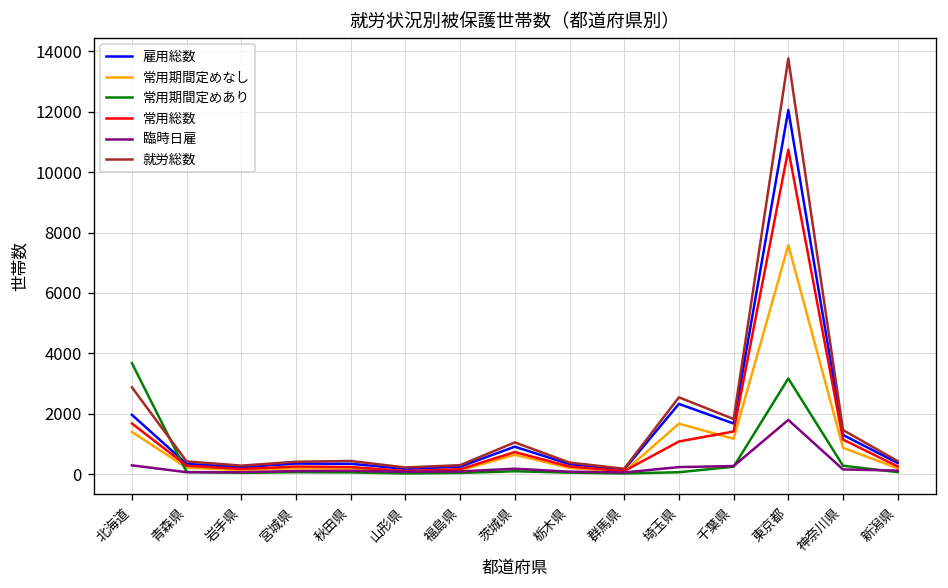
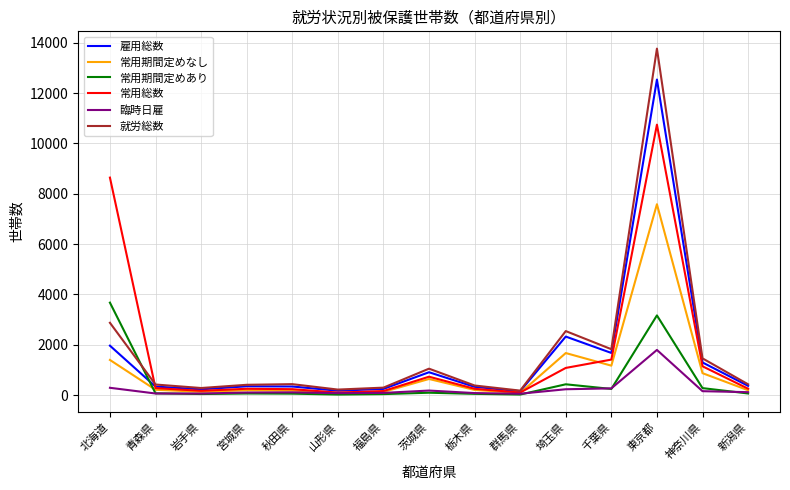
  {
    "雇用総数": {
      "北海道": 2000,
      "茨城県": 900,
      "埼玉県": 2300,
      "千葉県": 1700,
-     "東京都": 12100,
+     "東京都": 12500,
      "神奈川県": 1300
    },
    "常用期間定めなし": {
      "北海道": 1400,
      "埼玉県": 1700,
      "千葉県": 1200,
      "東京都": 7600,
      "神奈川県": 900
    },
    "常用期間定めあり": {
      "北海道": 3700,
-     "埼玉県": 100,
+     "埼玉県": 400,
      "東京都": 3200,
      "神奈川県": 300
    },
    "常用総数": {
-     "北海道": 1700,
+     "北海道": 8600,
      "埼玉県": 1100,
      "千葉県": 1400,
      "東京都": 10700,
      "神奈川県": 1100
    },
    "臨時日雇": {
      "北海道": 300,
      "埼玉県": 200,
      "東京都": 1800,
      "神奈川県": 200
    },
    "就労総数": {
      "北海道": 2900,
      "茨城県": 1000,
      "埼玉県": 2500,
      "千葉県": 1800,
      "東京都": 13800,
      "神奈川県": 1500
    }
  }
